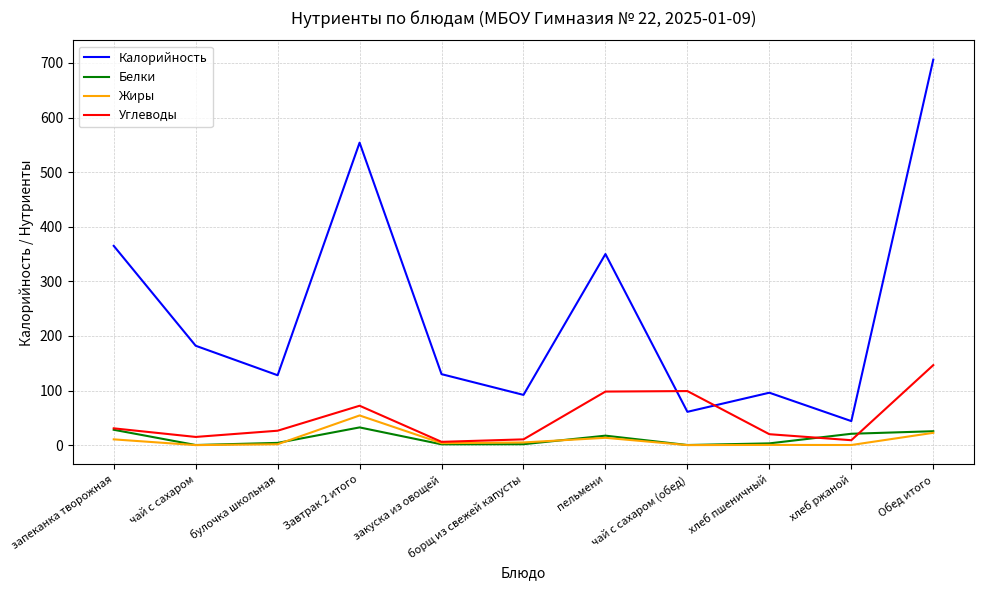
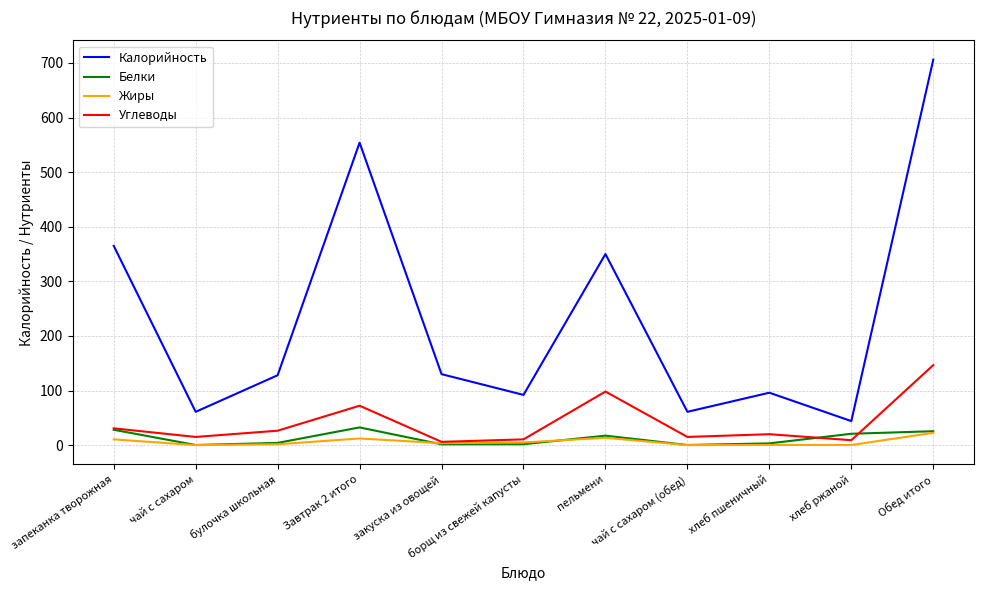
  {
    "Калорийность": {
      "запеканка творожная": 370,
-     "чай с сахаром": 180,
+     "чай с сахаром": 60,
      "булочка школьная": 130,
      "Завтрак 2 итого": 550,
      "закуска из овощей": 130,
      "борщ из свежей капусты": 90,
      "пельмени": 350,
      "чай с сахаром (обед)": 60,
      "хлеб пшеничный": 100,
      "хлеб ржаной": 40,
      "Обед итого": 710
    },
    "Белки": {
      "Завтрак 2 итого": 30,
      "хлеб ржаной": 20
    },
    "Жиры": {
      "запеканка творожная": 10,
-     "Завтрак 2 итого": 50,
+     "Завтрак 2 итого": 10,
      "хлеб ржаной": 0
    },
    "Углеводы": {
      "чай с сахаром": 20,
      "булочка школьная": 30,
      "Завтрак 2 итого": 70,
      "борщ из свежей капусты": 10,
      "пельмени": 100,
-     "чай с сахаром (обед)": 100,
+     "чай с сахаром (обед)": 20,
      "хлеб пшеничный": 20,
      "хлеб ржаной": 10,
      "Обед итого": 150
    }
  }
